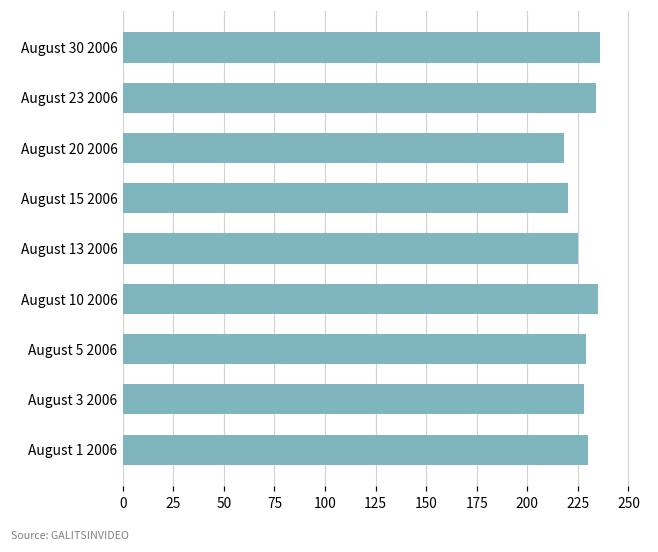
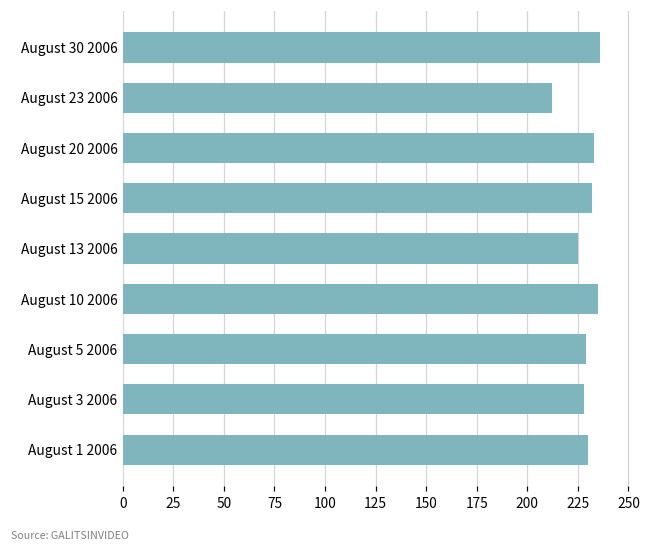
  {
    "August 30 2006": 236,
-   "August 23 2006": 234,
-   "August 20 2006": 218,
-   "August 15 2006": 220,
+   "August 23 2006": 212,
+   "August 20 2006": 233,
+   "August 15 2006": 232,
    "August 13 2006": 225,
    "August 10 2006": 235,
    "August 5 2006": 229,
    "August 3 2006": 228,
    "August 1 2006": 230
  }
